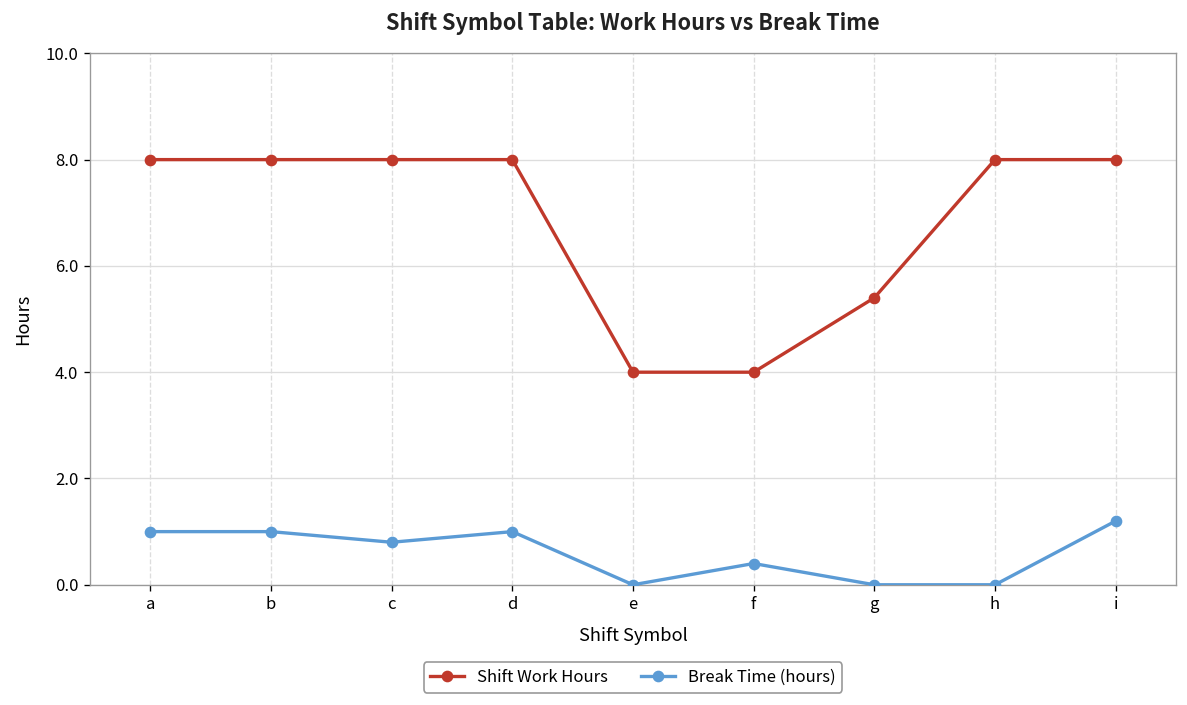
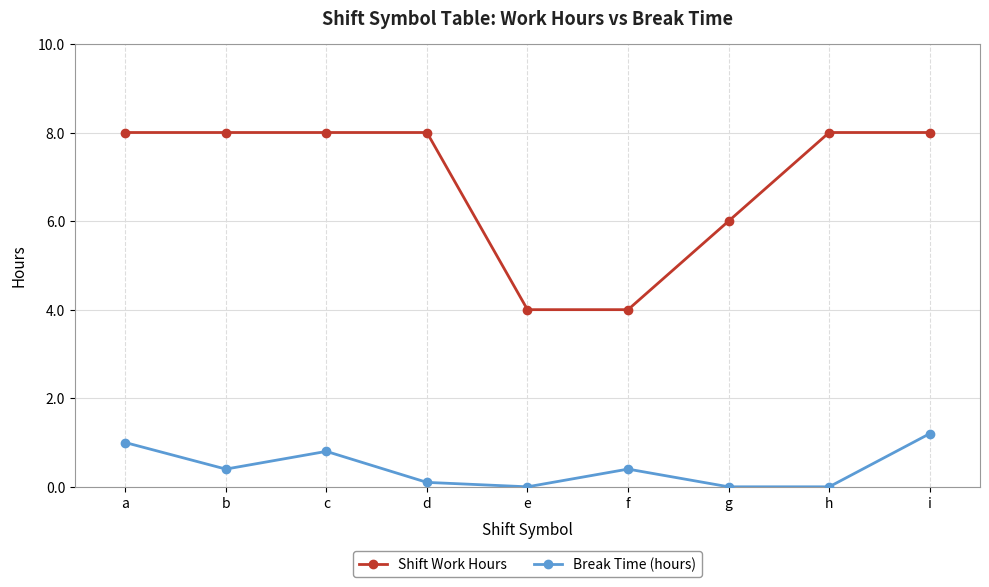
  {
    "Shift Work Hours": {
      "a": 8.0,
      "b": 8.0,
      "c": 8.0,
      "d": 8.0,
      "e": 4.0,
      "f": 4.0,
-     "g": 5.4,
+     "g": 6.0,
      "h": 8.0,
      "i": 8.0
    },
    "Break Time (hours)": {
      "a": 1.0,
-     "b": 1.0,
+     "b": 0.4,
      "c": 0.8,
-     "d": 1.0,
+     "d": 0.1,
      "e": 0.0,
      "f": 0.4,
      "g": 0.0,
      "h": 0.0,
      "i": 1.2
    }
  }
